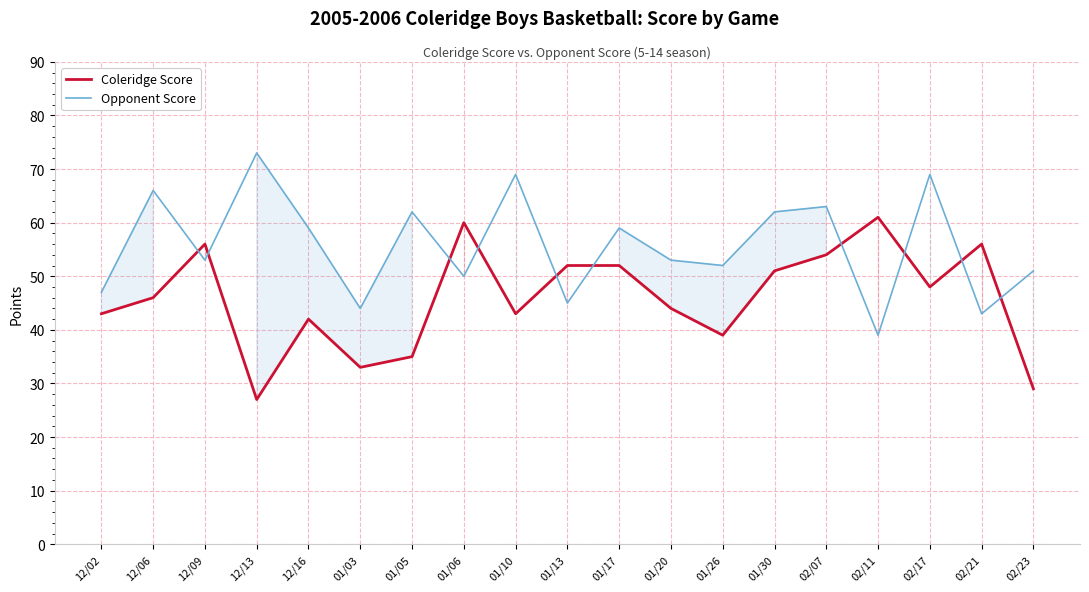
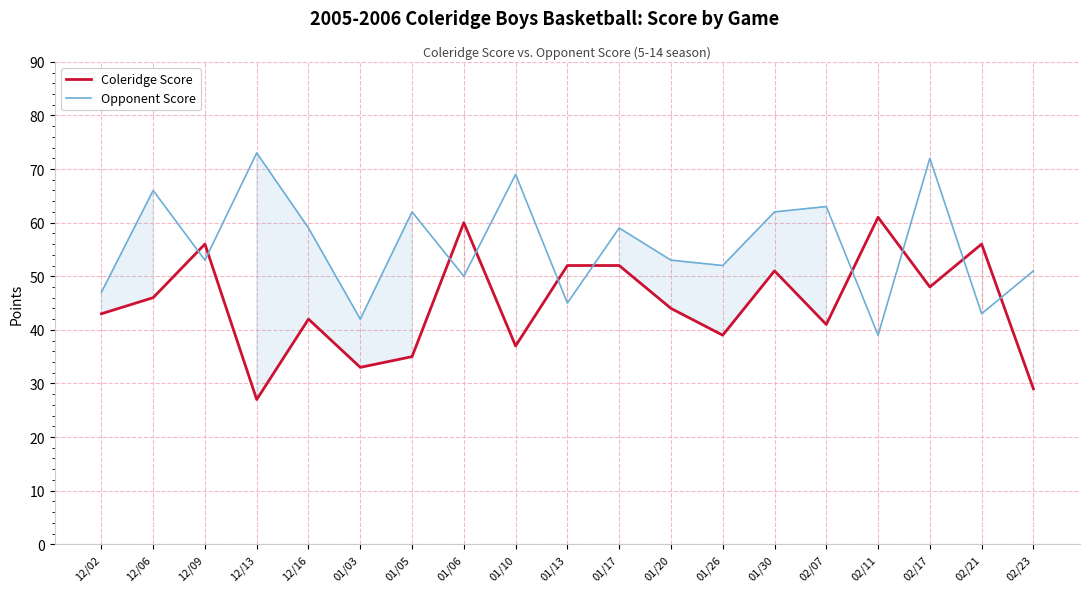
  {
    "Coleridge Score": {
      "12/02": 43,
      "12/06": 46,
      "12/09": 56,
      "12/13": 27,
      "12/16": 42,
      "01/03": 33,
      "01/05": 35,
      "01/06": 60,
-     "01/10": 43,
+     "01/10": 37,
      "01/13": 52,
      "01/17": 52,
      "01/20": 44,
      "01/26": 39,
      "01/30": 51,
-     "02/07": 54,
+     "02/07": 41,
      "02/11": 61,
      "02/17": 48,
      "02/21": 56,
      "02/23": 29
    },
    "Opponent Score": {
      "12/02": 47,
      "12/06": 66,
      "12/09": 53,
      "12/13": 73,
      "12/16": 59,
-     "01/03": 44,
+     "01/03": 42,
      "01/05": 62,
      "01/06": 50,
      "01/10": 69,
      "01/13": 45,
      "01/17": 59,
      "01/20": 53,
      "01/26": 52,
      "01/30": 62,
      "02/07": 63,
      "02/11": 39,
-     "02/17": 69,
+     "02/17": 72,
      "02/21": 43,
      "02/23": 51
    }
  }
